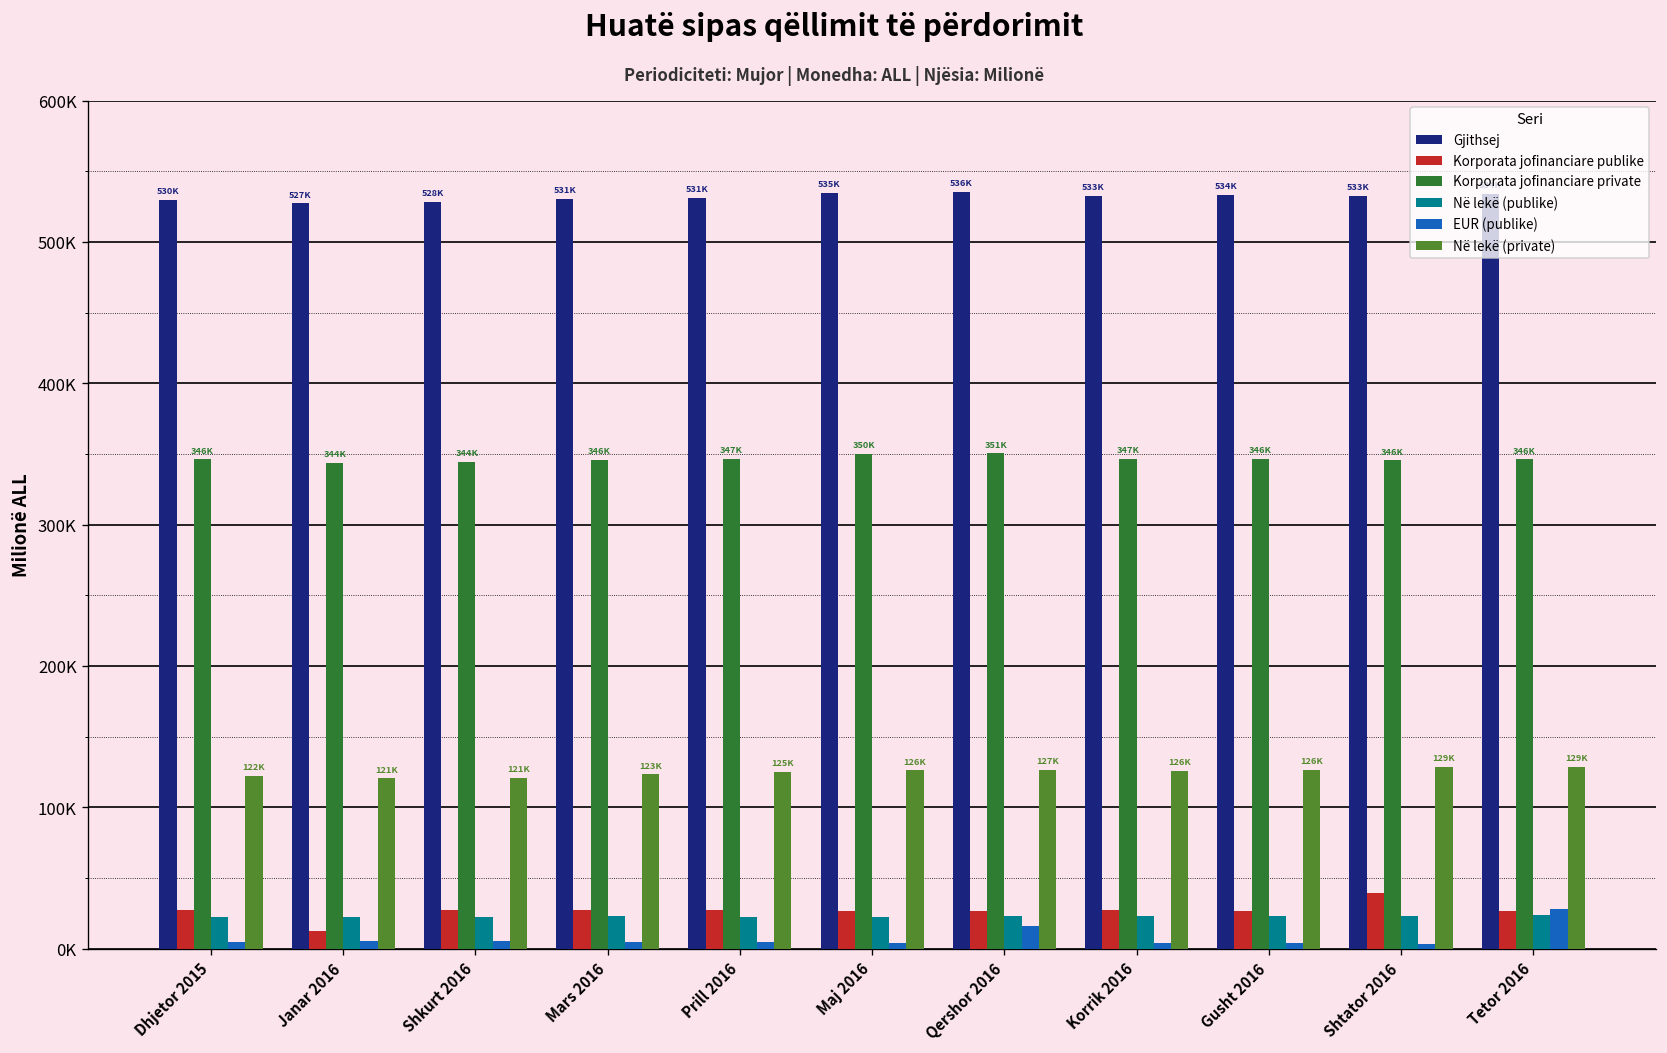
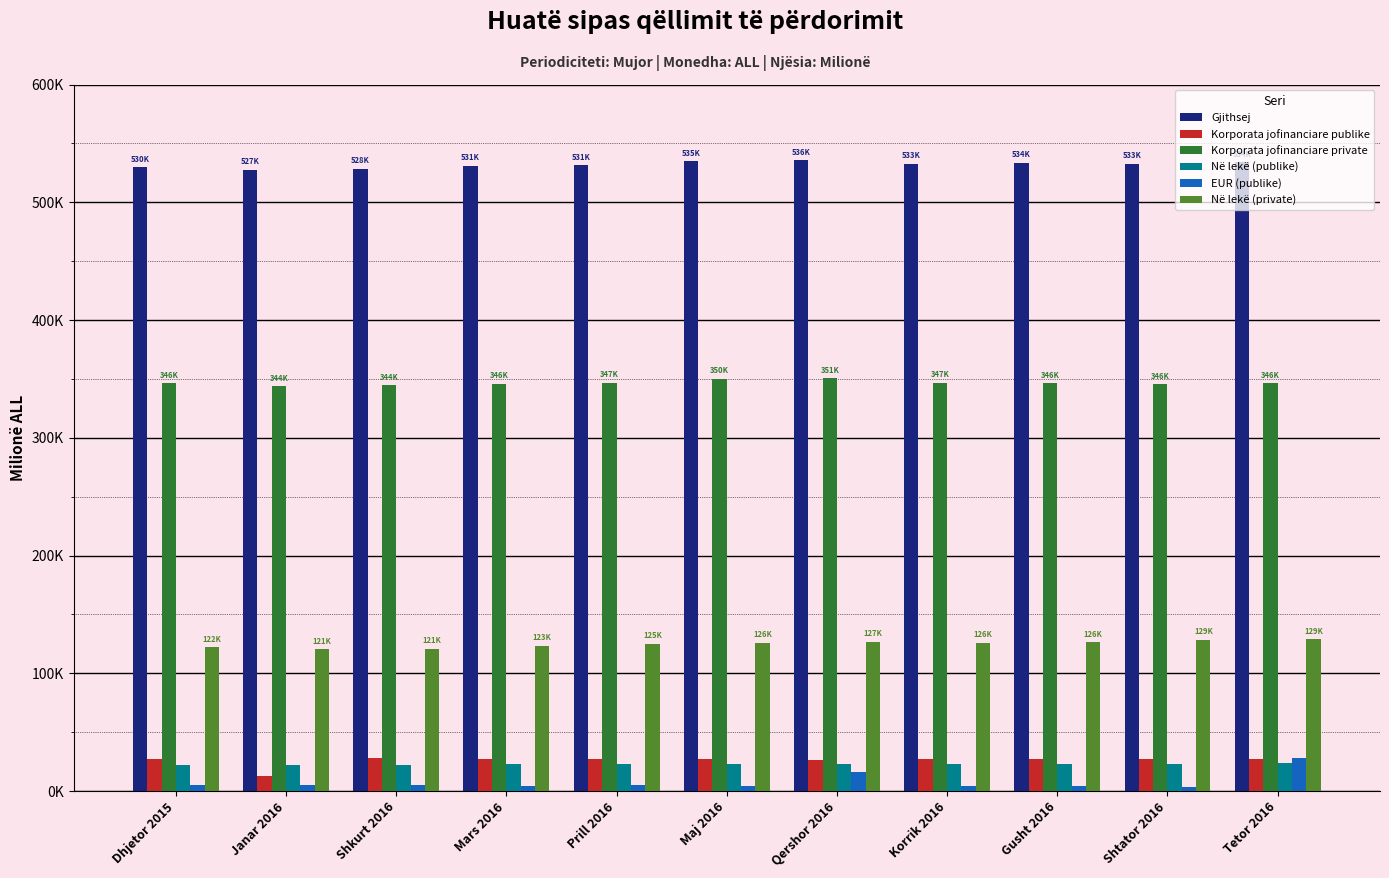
  {
    "Gjithsej": {
      "Dhjetor 2015": "530K",
      "Janar 2016": "527K",
      "Shkurt 2016": "528K",
      "Mars 2016": "531K",
      "Prill 2016": "531K",
      "Maj 2016": "535K",
      "Qershor 2016": "536K",
      "Korrik 2016": "533K",
      "Gusht 2016": "534K",
      "Shtator 2016": "533K"
    },
    "Korporata jofinanciare publike": {
      "Dhjetor 2015": "28000",
      "Janar 2016": "13000",
      "Shkurt 2016": "28000",
      "Mars 2016": "28000",
      "Prill 2016": "27000",
      "Maj 2016": "27000",
      "Qershor 2016": "26000",
      "Korrik 2016": "27000",
      "Gusht 2016": "27000",
-     "Shtator 2016": "39000",
+     "Shtator 2016": "27000",
      "Tetor 2016": "27000"
    },
    "Në lekë (publike)": {
      "Dhjetor 2015": "22000",
      "Janar 2016": "22000",
      "Shkurt 2016": "23000",
      "Mars 2016": "23000",
      "Prill 2016": "23000",
      "Maj 2016": "23000",
      "Qershor 2016": "23000",
      "Korrik 2016": "23000",
      "Gusht 2016": "23000",
      "Shtator 2016": "23000",
      "Tetor 2016": "24000"
    },
    "EUR (publike)": {
      "Dhjetor 2015": "5000",
      "Janar 2016": "5000",
      "Shkurt 2016": "5000",
      "Mars 2016": "5000",
      "Prill 2016": "5000",
      "Maj 2016": "4000",
      "Qershor 2016": "16000",
      "Korrik 2016": "4000",
      "Gusht 2016": "4000",
      "Shtator 2016": "4000",
      "Tetor 2016": "28000"
    }
  }
